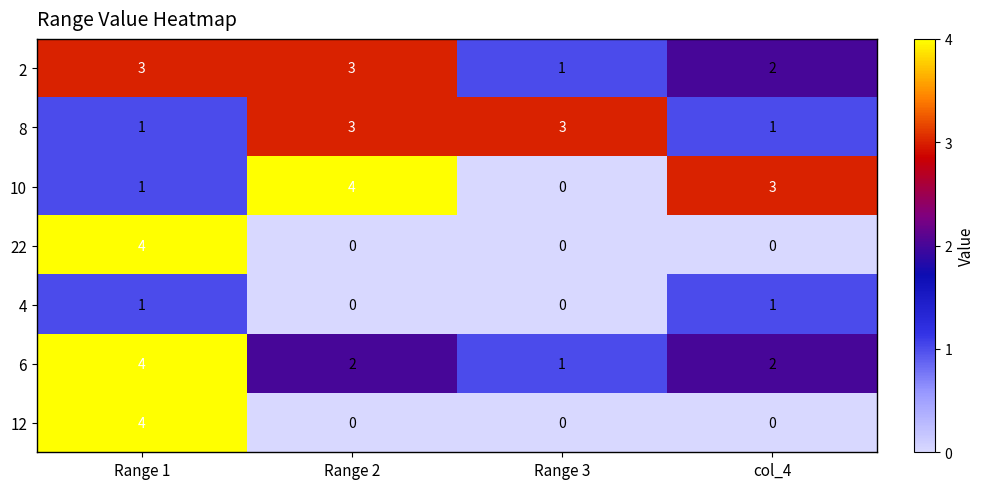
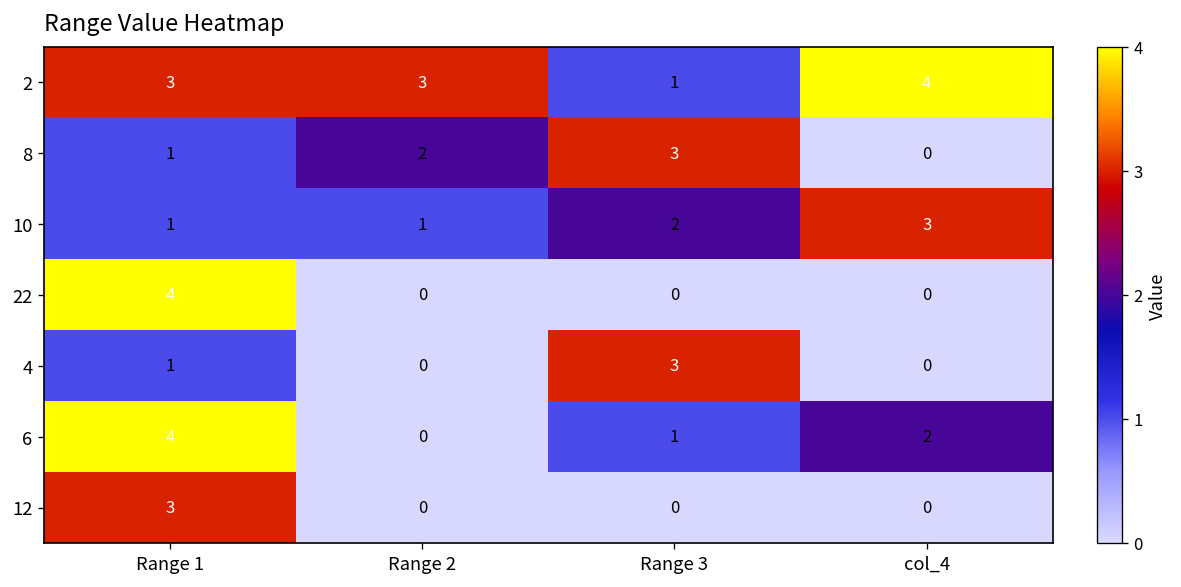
  {
    "2": {
      "Range 1": 3,
      "Range 2": 3,
      "Range 3": 1,
-     "col_4": 2
+     "col_4": 4
    },
    "8": {
      "Range 1": 1,
-     "Range 2": 3,
+     "Range 2": 2,
      "Range 3": 3,
-     "col_4": 1
+     "col_4": 0
    },
    "10": {
      "Range 1": 1,
-     "Range 2": 4,
-     "Range 3": 0,
+     "Range 2": 1,
+     "Range 3": 2,
      "col_4": 3
    },
    "22": {
      "Range 1": 4,
      "Range 2": 0,
      "Range 3": 0,
      "col_4": 0
    },
    "4": {
      "Range 1": 1,
      "Range 2": 0,
-     "Range 3": 0,
-     "col_4": 1
+     "Range 3": 3,
+     "col_4": 0
    },
    "6": {
      "Range 1": 4,
-     "Range 2": 2,
+     "Range 2": 0,
      "Range 3": 1,
      "col_4": 2
    },
    "12": {
-     "Range 1": 4,
+     "Range 1": 3,
      "Range 2": 0,
      "Range 3": 0,
      "col_4": 0
    }
  }
